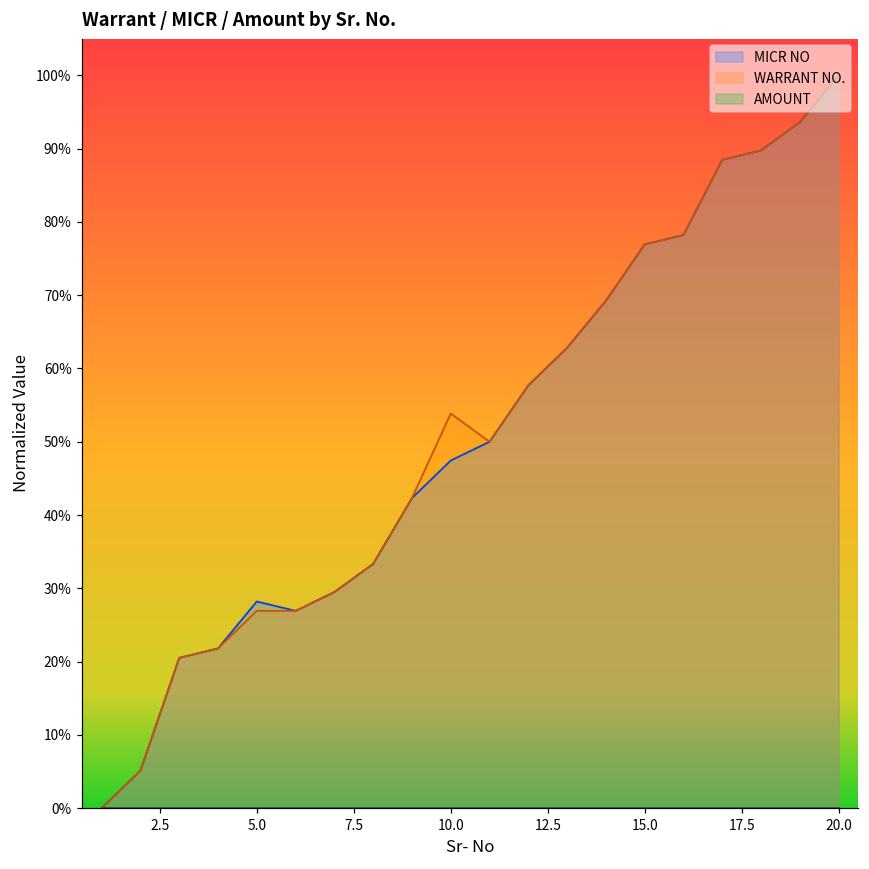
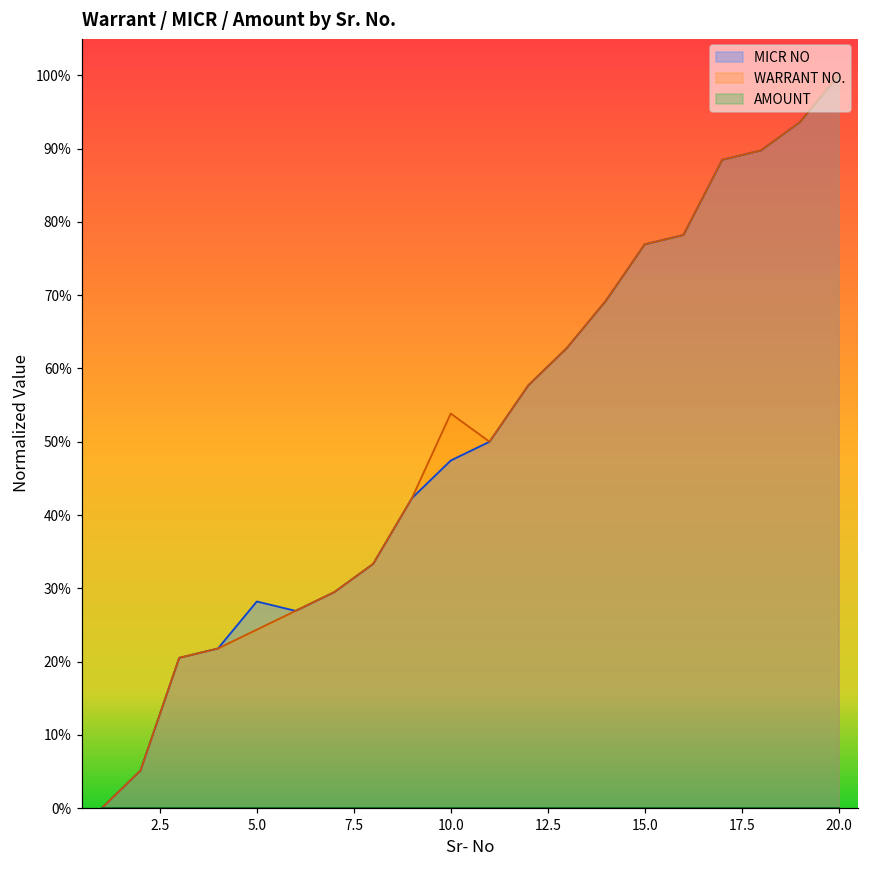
  {
    "MICR NO": {
      "5.0": "28%",
      "10.0": "47%"
    },
    "WARRANT NO.": {
-     "5.0": "27%",
+     "5.0": "24%",
      "10.0": "54%"
    },
    "AMOUNT": {
      "5.0": "0%",
      "10.0": "0%",
      "15.0": "0%",
      "20.0": "0%"
    }
  }
